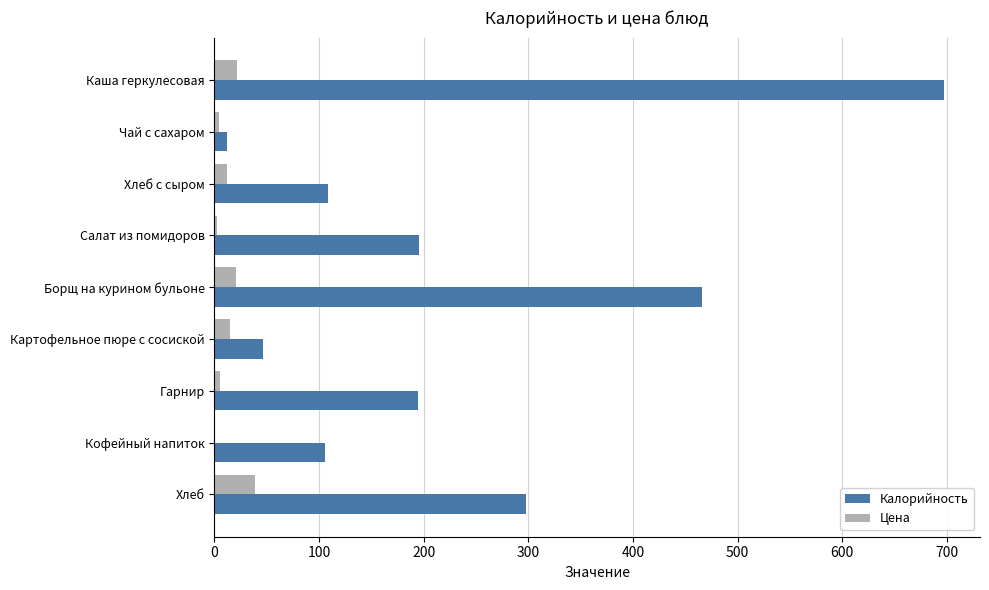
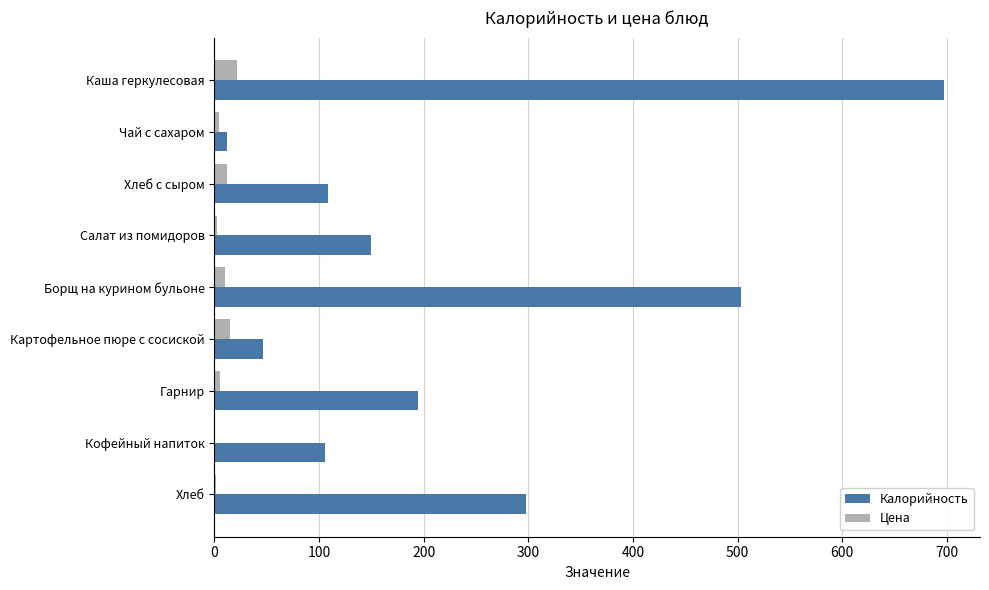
  {
    "Калорийность": {
      "Каша геркулесовая": 697,
      "Чай с сахаром": 12,
      "Хлеб с сыром": 109,
-     "Салат из помидоров": 195,
-     "Борщ на курином бульоне": 466,
+     "Салат из помидоров": 150,
+     "Борщ на курином бульоне": 504,
      "Картофельное пюре с сосиской": 46,
      "Гарнир": 195,
      "Кофейный напиток": 106,
      "Хлеб": 298
    },
    "Цена": {
      "Каша геркулесовая": 22,
      "Чай с сахаром": 5,
      "Хлеб с сыром": 12,
-     "Борщ на курином бульоне": 20,
+     "Борщ на курином бульоне": 11,
      "Картофельное пюре с сосиской": 15,
      "Гарнир": 5,
-     "Хлеб": 39
+     "Хлеб": 2
    }
  }
